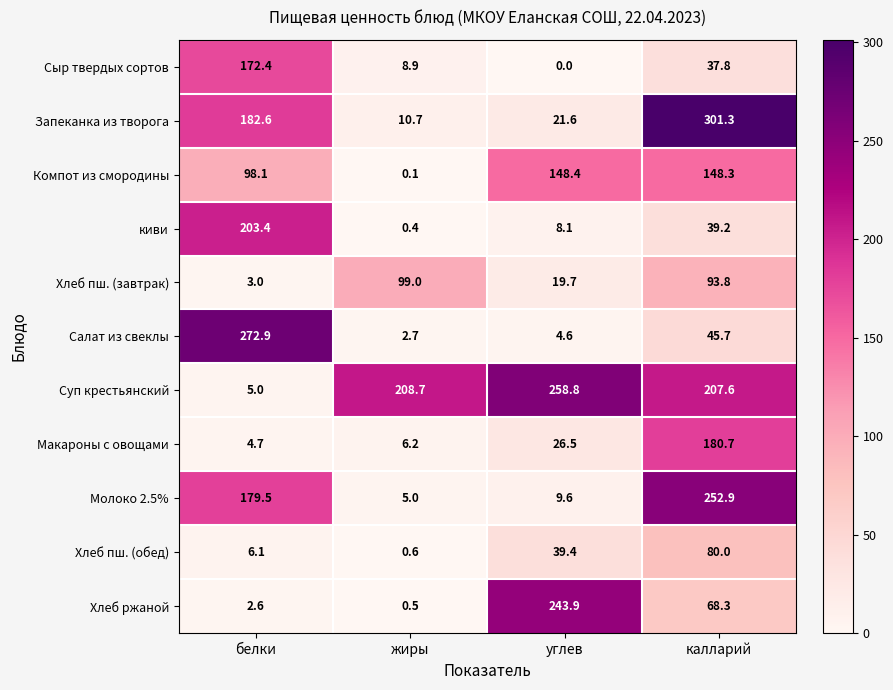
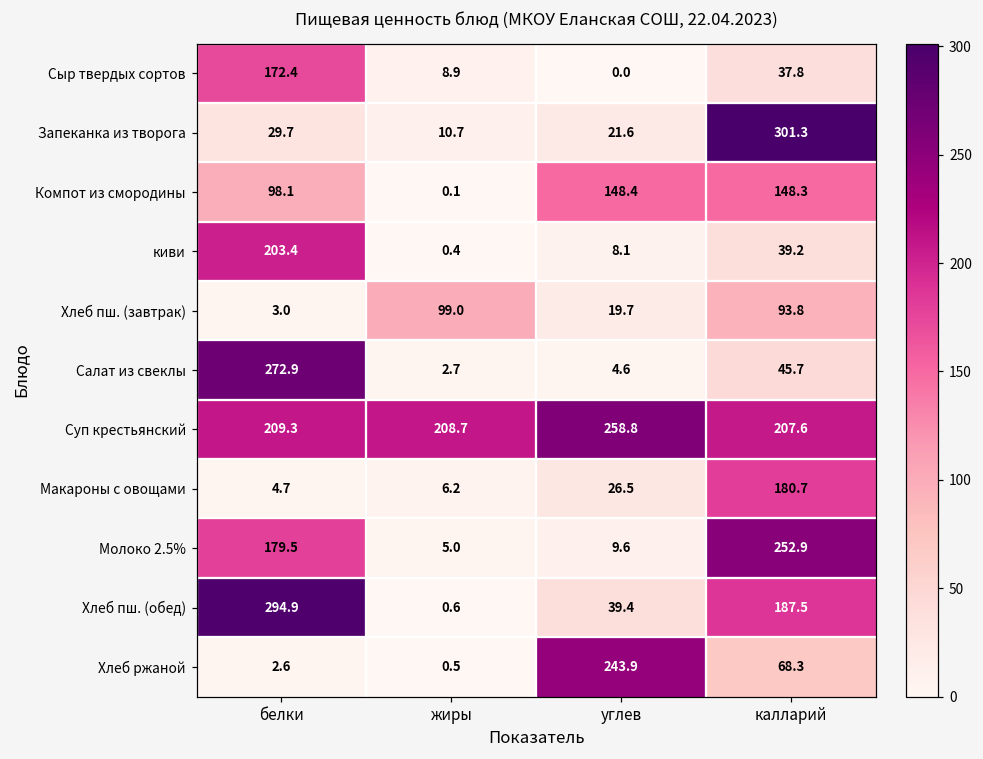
  {
    "Сыр твердых сортов": {
      "белки": 172.4,
      "жиры": 8.9,
      "углев": 0.0,
      "калларий": 37.8
    },
    "Запеканка из творога": {
-     "белки": 182.6,
+     "белки": 29.7,
      "жиры": 10.7,
      "углев": 21.6,
      "калларий": 301.3
    },
    "Компот из смородины": {
      "белки": 98.1,
      "жиры": 0.1,
      "углев": 148.4,
      "калларий": 148.3
    },
    "киви": {
      "белки": 203.4,
      "жиры": 0.4,
      "углев": 8.1,
      "калларий": 39.2
    },
    "Хлеб пш. (завтрак)": {
      "белки": 3.0,
      "жиры": 99.0,
      "углев": 19.7,
      "калларий": 93.8
    },
    "Салат из свеклы": {
      "белки": 272.9,
      "жиры": 2.7,
      "углев": 4.6,
      "калларий": 45.7
    },
    "Суп крестьянский": {
-     "белки": 5.0,
+     "белки": 209.3,
      "жиры": 208.7,
      "углев": 258.8,
      "калларий": 207.6
    },
    "Макароны с овощами": {
      "белки": 4.7,
      "жиры": 6.2,
      "углев": 26.5,
      "калларий": 180.7
    },
    "Молоко 2.5%": {
      "белки": 179.5,
      "жиры": 5.0,
      "углев": 9.6,
      "калларий": 252.9
    },
    "Хлеб пш. (обед)": {
-     "белки": 6.1,
+     "белки": 294.9,
      "жиры": 0.6,
      "углев": 39.4,
-     "калларий": 80.0
+     "калларий": 187.5
    },
    "Хлеб ржаной": {
      "белки": 2.6,
      "жиры": 0.5,
      "углев": 243.9,
      "калларий": 68.3
    }
  }
